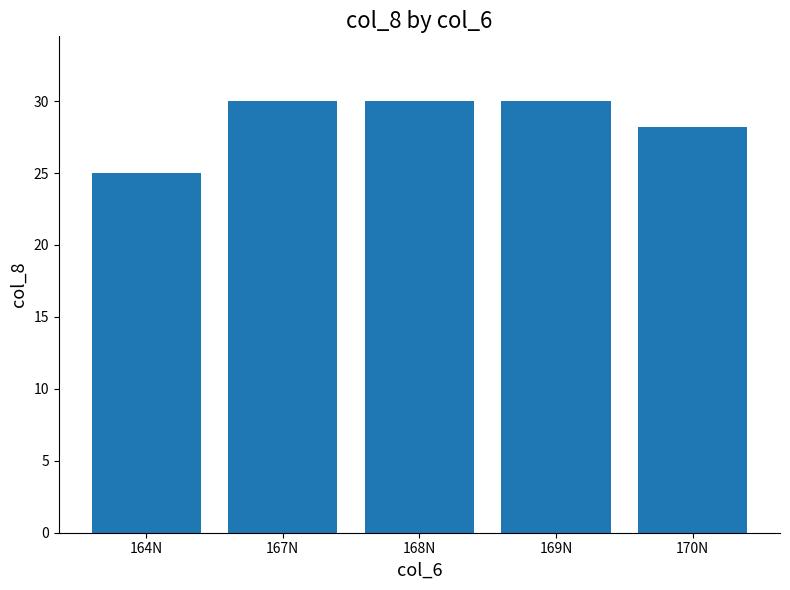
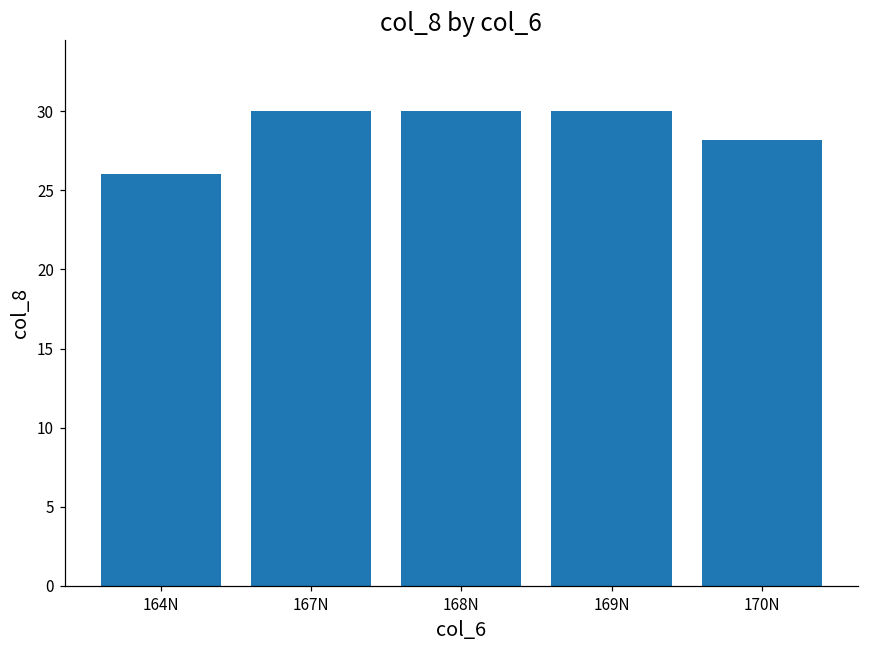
  {
-   "164N": 25,
+   "164N": 26,
    "167N": 30,
    "168N": 30,
    "169N": 30,
    "170N": 28.2
  }
